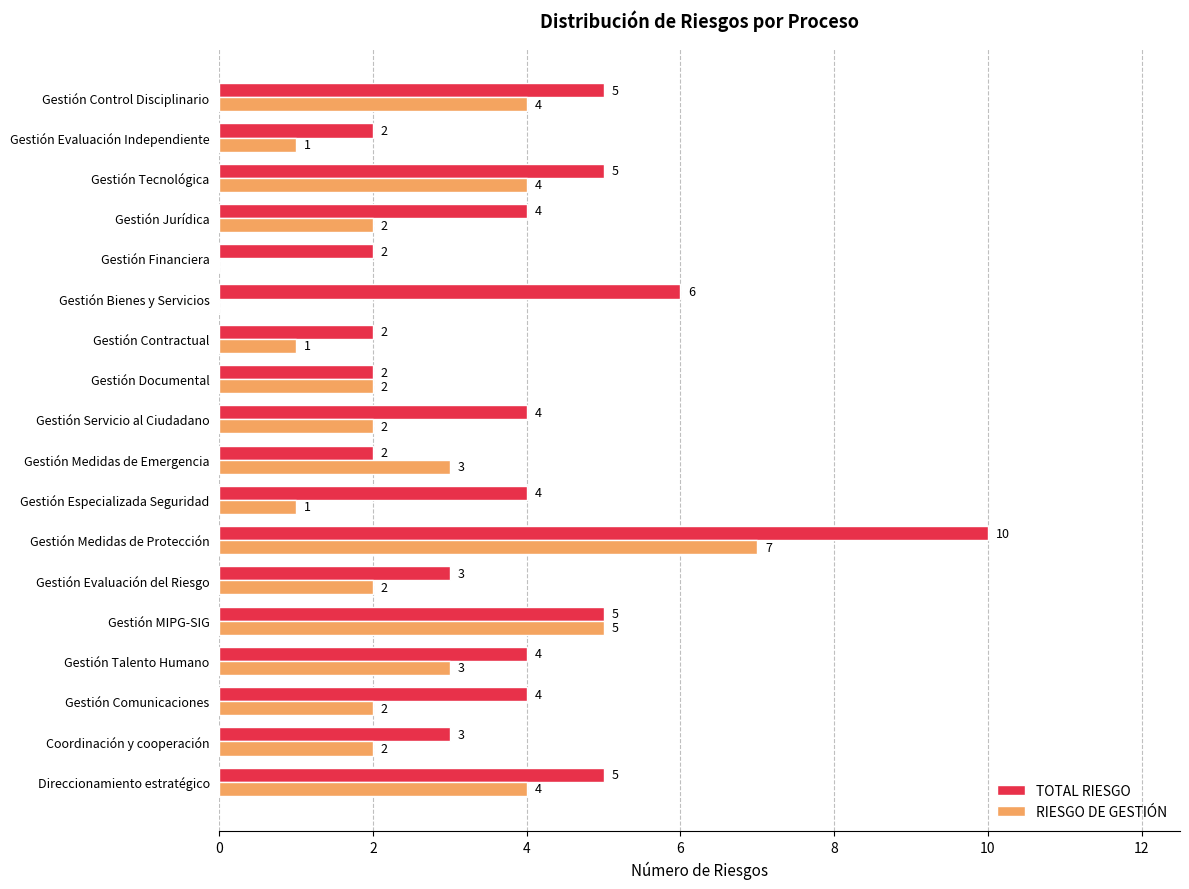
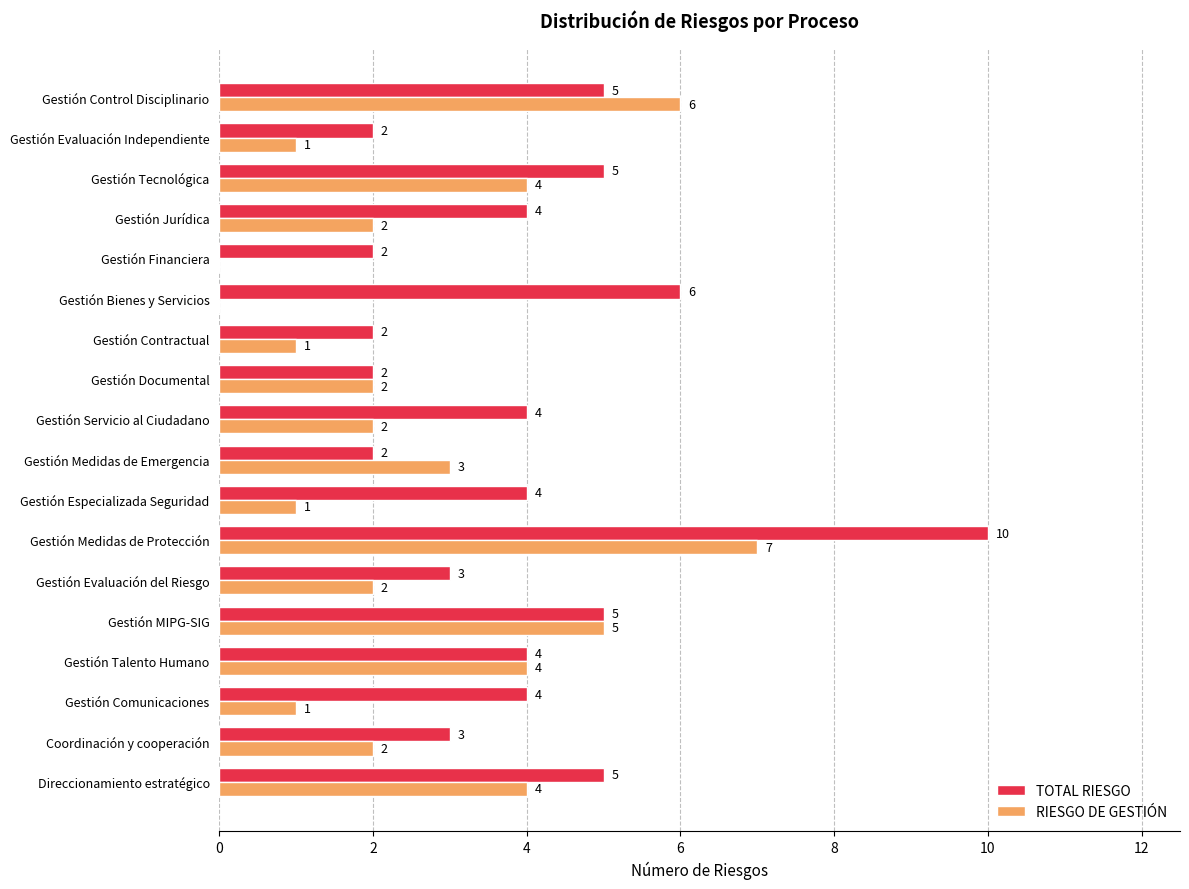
  {
    "TOTAL RIESGO": {
      "Gestión Control Disciplinario": 5,
      "Gestión Evaluación Independiente": 2,
      "Gestión Tecnológica": 5,
      "Gestión Jurídica": 4,
      "Gestión Financiera": 2,
      "Gestión Bienes y Servicios": 6,
      "Gestión Contractual": 2,
      "Gestión Documental": 2,
      "Gestión Servicio al Ciudadano": 4,
      "Gestión Medidas de Emergencia": 2,
      "Gestión Especializada Seguridad": 4,
      "Gestión Medidas de Protección": 10,
      "Gestión Evaluación del Riesgo": 3,
      "Gestión MIPG-SIG": 5,
      "Gestión Talento Humano": 4,
      "Gestión Comunicaciones": 4,
      "Coordinación y cooperación": 3,
      "Direccionamiento estratégico": 5
    },
    "RIESGO DE GESTIÓN": {
-     "Gestión Control Disciplinario": 4,
+     "Gestión Control Disciplinario": 6,
      "Gestión Evaluación Independiente": 1,
      "Gestión Tecnológica": 4,
      "Gestión Jurídica": 2,
      "Gestión Contractual": 1,
      "Gestión Documental": 2,
      "Gestión Servicio al Ciudadano": 2,
      "Gestión Medidas de Emergencia": 3,
      "Gestión Especializada Seguridad": 1,
      "Gestión Medidas de Protección": 7,
      "Gestión Evaluación del Riesgo": 2,
      "Gestión MIPG-SIG": 5,
-     "Gestión Talento Humano": 3,
-     "Gestión Comunicaciones": 2,
+     "Gestión Talento Humano": 4,
+     "Gestión Comunicaciones": 1,
      "Coordinación y cooperación": 2,
      "Direccionamiento estratégico": 4
    }
  }
